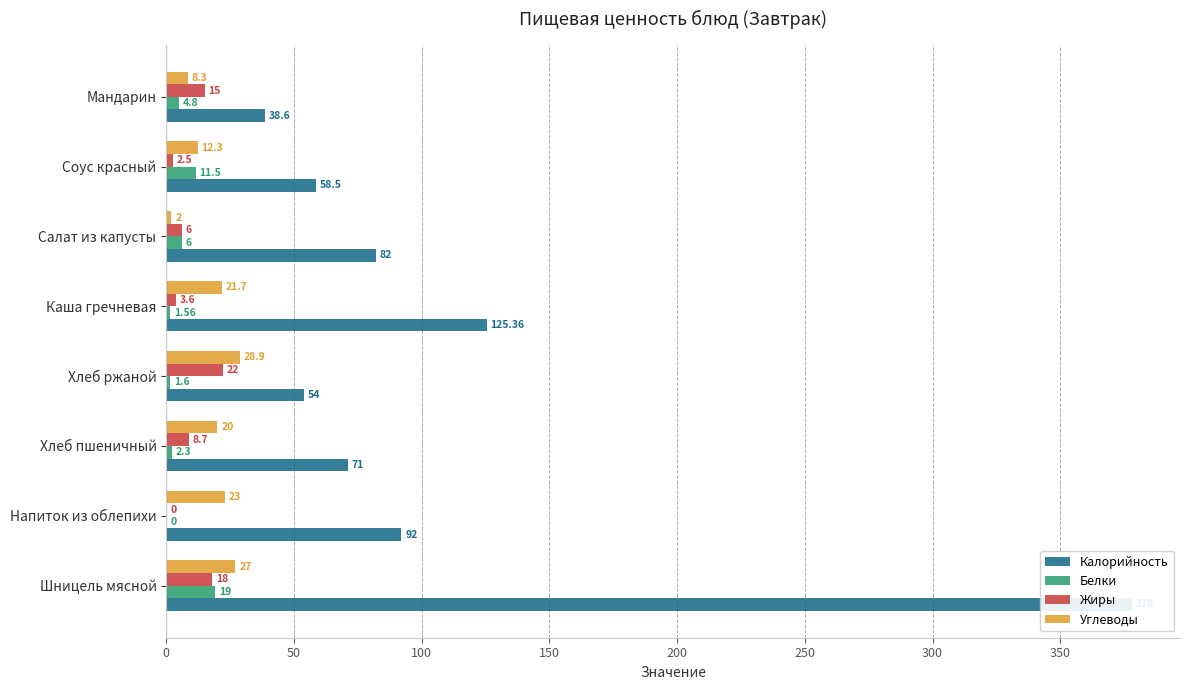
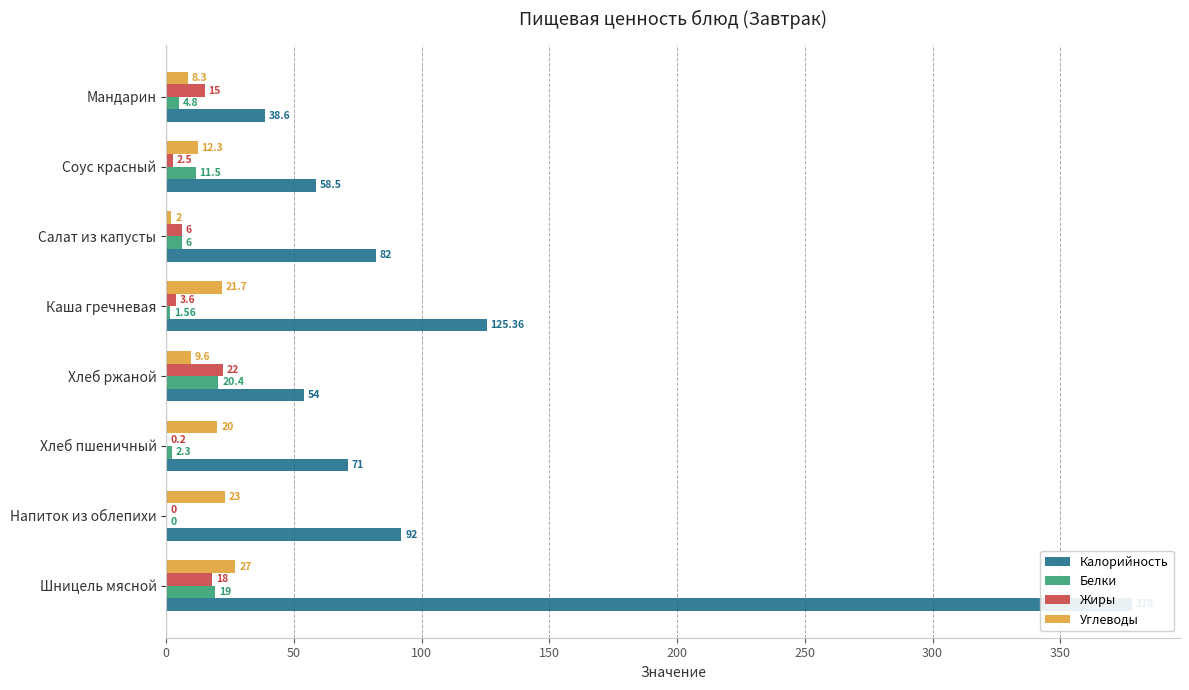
  {
    "Калорийность": {
      "Мандарин": 38.6,
      "Соус красный": 58.5,
      "Салат из капусты": 82,
      "Каша гречневая": 125.36,
      "Хлеб ржаной": 54,
      "Хлеб пшеничный": 71,
      "Напиток из облепихи": 92
    },
    "Белки": {
      "Мандарин": 4.8,
      "Соус красный": 11.5,
      "Салат из капусты": 6,
      "Каша гречневая": 1.56,
-     "Хлеб ржаной": 1.6,
+     "Хлеб ржаной": 20.4,
      "Хлеб пшеничный": 2.3,
      "Напиток из облепихи": 0,
      "Шницель мясной": 19
    },
    "Жиры": {
      "Мандарин": 15,
      "Соус красный": 2.5,
      "Салат из капусты": 6,
      "Каша гречневая": 3.6,
      "Хлеб ржаной": 22,
-     "Хлеб пшеничный": 8.7,
+     "Хлеб пшеничный": 0.2,
      "Напиток из облепихи": 0,
      "Шницель мясной": 18
    },
    "Углеводы": {
      "Мандарин": 8.3,
      "Соус красный": 12.3,
      "Салат из капусты": 2,
      "Каша гречневая": 21.7,
-     "Хлеб ржаной": 28.9,
+     "Хлеб ржаной": 9.6,
      "Хлеб пшеничный": 20,
      "Напиток из облепихи": 23,
      "Шницель мясной": 27
    }
  }
